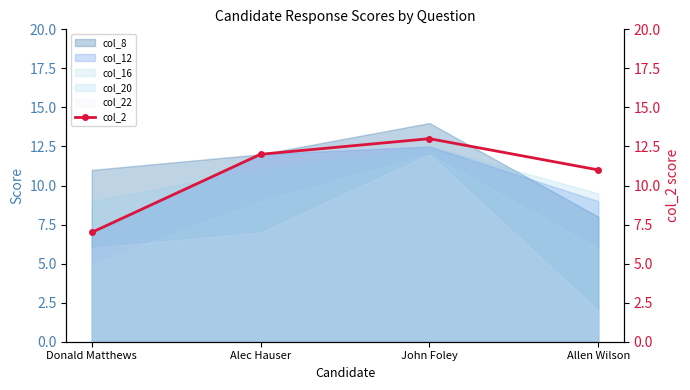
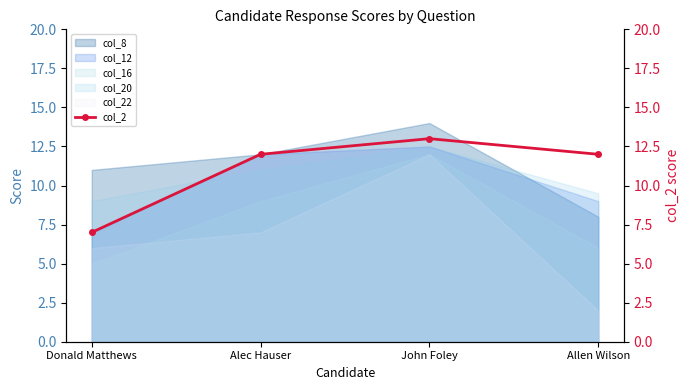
  {
    "col_2": {
      "Donald Matthews": 7,
      "Alec Hauser": 12,
      "John Foley": 13,
-     "Allen Wilson": 11
+     "Allen Wilson": 12
    }
  }
